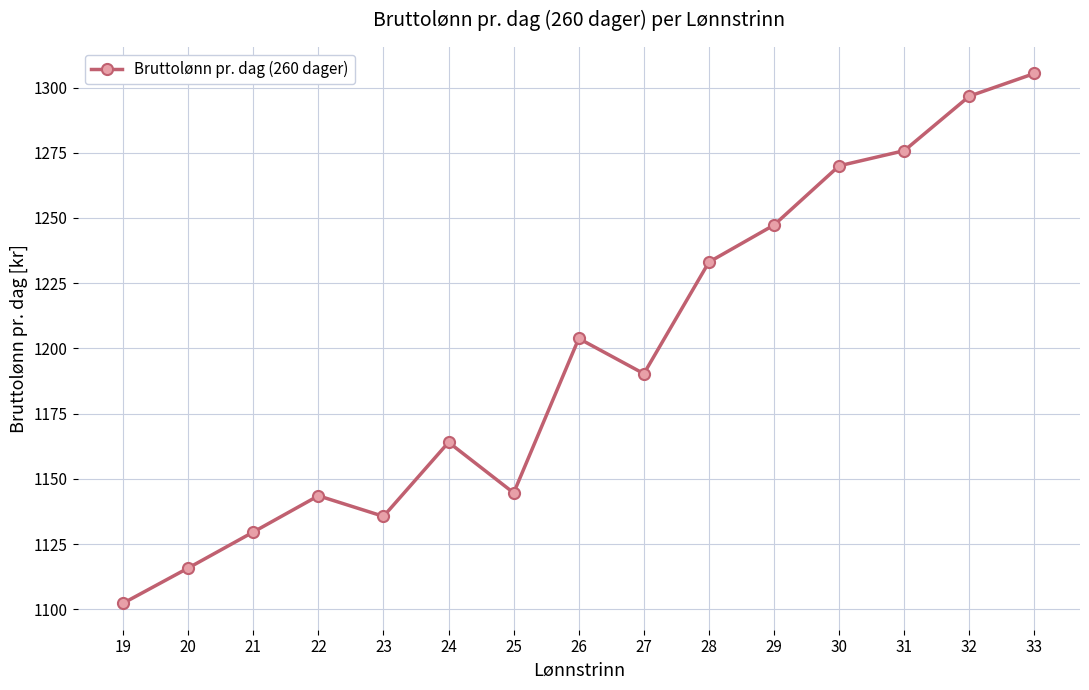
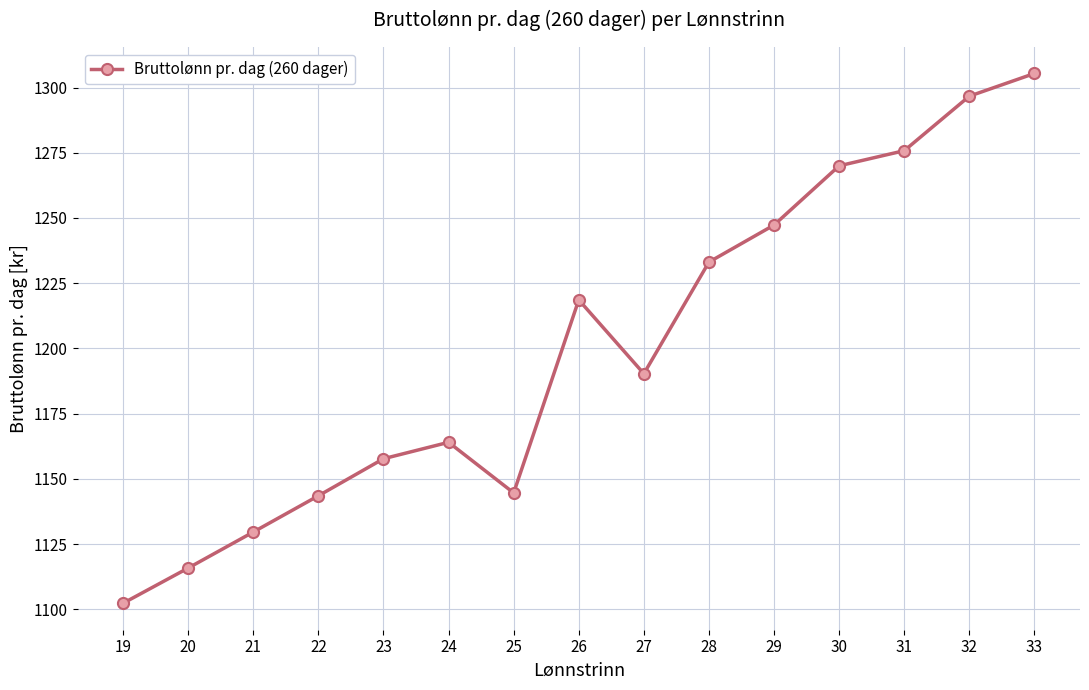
  {
    "19": 1102,
    "20": 1116,
    "21": 1130,
    "22": 1144,
-   "23": 1136,
+   "23": 1158,
    "24": 1164,
    "25": 1145,
-   "26": 1204,
+   "26": 1219,
    "27": 1190,
    "28": 1233,
    "29": 1247,
    "30": 1270,
    "31": 1276,
    "32": 1297,
    "33": 1305
  }
